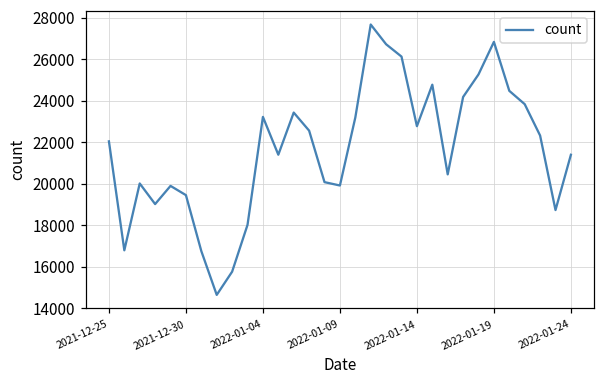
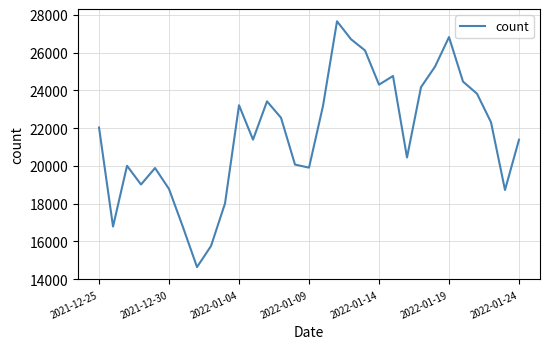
  {
    "2021-12-25": 22000,
-   "2021-12-30": 19400,
+   "2021-12-30": 18800,
    "2022-01-04": 23200,
    "2022-01-09": 19900,
-   "2022-01-14": 22800,
+   "2022-01-14": 24300,
    "2022-01-19": 26800,
    "2022-01-24": 21400
  }
